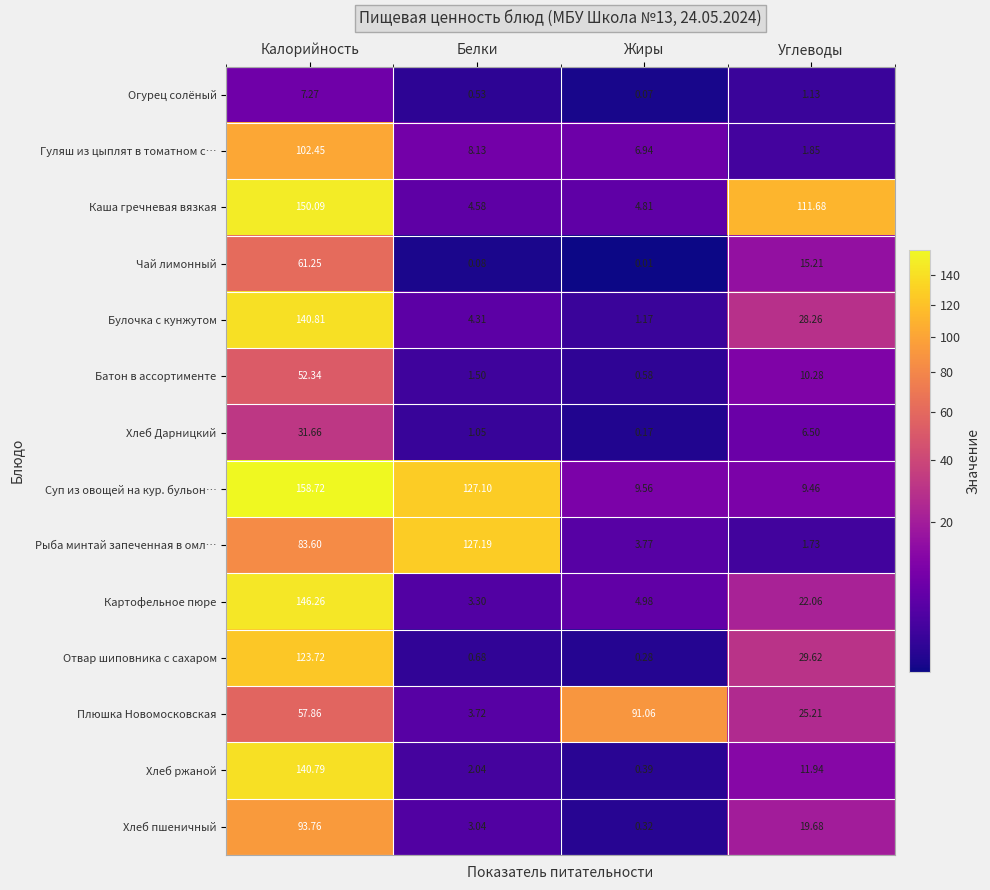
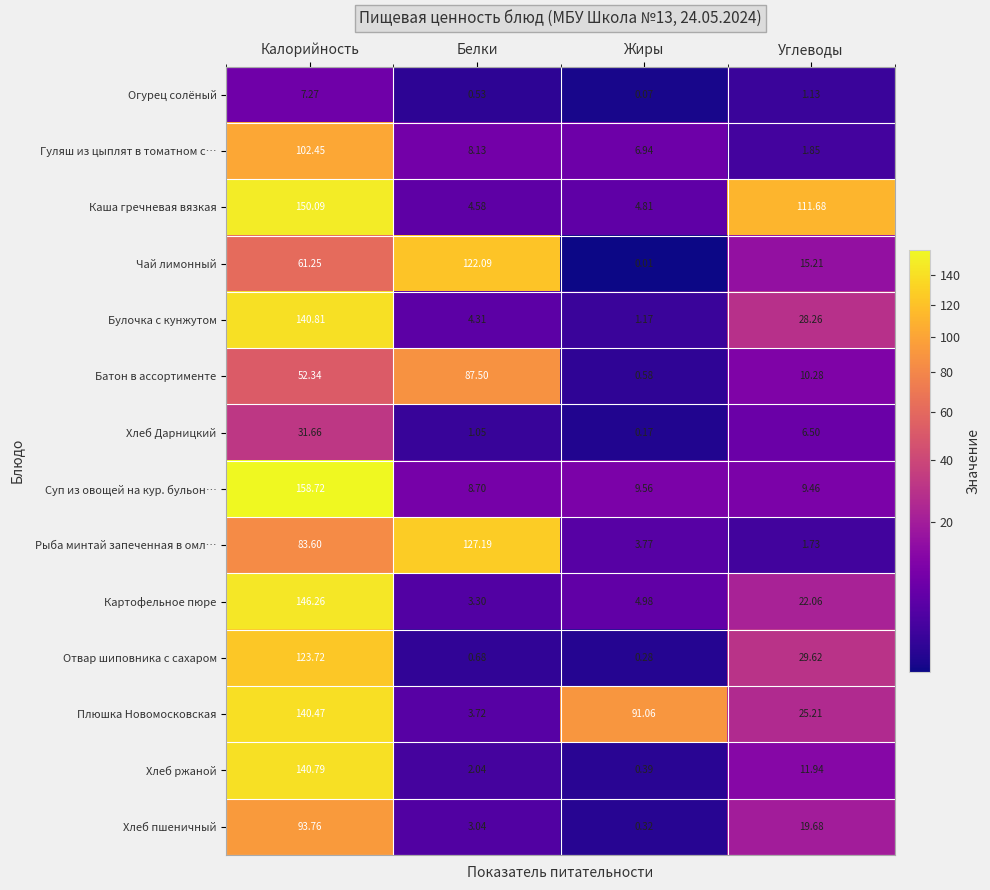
  {
    "Огурец солёный": {
      "Калорийность": 7.27,
      "Белки": 0.53,
      "Жиры": 0.07,
      "Углеводы": 1.13
    },
    "Гуляш из цыплят в томатном с…": {
      "Калорийность": 102.45,
      "Белки": 8.13,
      "Жиры": 6.94,
      "Углеводы": 1.85
    },
    "Каша гречневая вязкая": {
      "Калорийность": 150.09,
      "Белки": 4.58,
      "Жиры": 4.81,
      "Углеводы": 111.68
    },
    "Чай лимонный": {
      "Калорийность": 61.25,
-     "Белки": 0.08,
+     "Белки": 122.09,
      "Жиры": 0.01,
      "Углеводы": 15.21
    },
    "Булочка с кунжутом": {
      "Калорийность": 140.81,
      "Белки": 4.31,
      "Жиры": 1.17,
      "Углеводы": 28.26
    },
    "Батон в ассортименте": {
      "Калорийность": 52.34,
-     "Белки": 1.50,
+     "Белки": 87.50,
      "Жиры": 0.58,
      "Углеводы": 10.28
    },
    "Хлеб Дарницкий": {
      "Калорийность": 31.66,
      "Белки": 1.05,
      "Жиры": 0.17,
      "Углеводы": 6.50
    },
    "Суп из овощей на кур. бульон…": {
      "Калорийность": 158.72,
-     "Белки": 127.10,
+     "Белки": 8.70,
      "Жиры": 9.56,
      "Углеводы": 9.46
    },
    "Рыба минтай запеченная в омл…": {
      "Калорийность": 83.60,
      "Белки": 127.19,
      "Жиры": 3.77,
      "Углеводы": 1.73
    },
    "Картофельное пюре": {
      "Калорийность": 146.26,
      "Белки": 3.30,
      "Жиры": 4.98,
      "Углеводы": 22.06
    },
    "Отвар шиповника с сахаром": {
      "Калорийность": 123.72,
      "Белки": 0.68,
      "Жиры": 0.28,
      "Углеводы": 29.62
    },
    "Плюшка Новомосковская": {
-     "Калорийность": 57.86,
+     "Калорийность": 140.47,
      "Белки": 3.72,
      "Жиры": 91.06,
      "Углеводы": 25.21
    },
    "Хлеб ржаной": {
      "Калорийность": 140.79,
      "Белки": 2.04,
      "Жиры": 0.39,
      "Углеводы": 11.94
    },
    "Хлеб пшеничный": {
      "Калорийность": 93.76,
      "Белки": 3.04,
      "Жиры": 0.32,
      "Углеводы": 19.68
    }
  }
